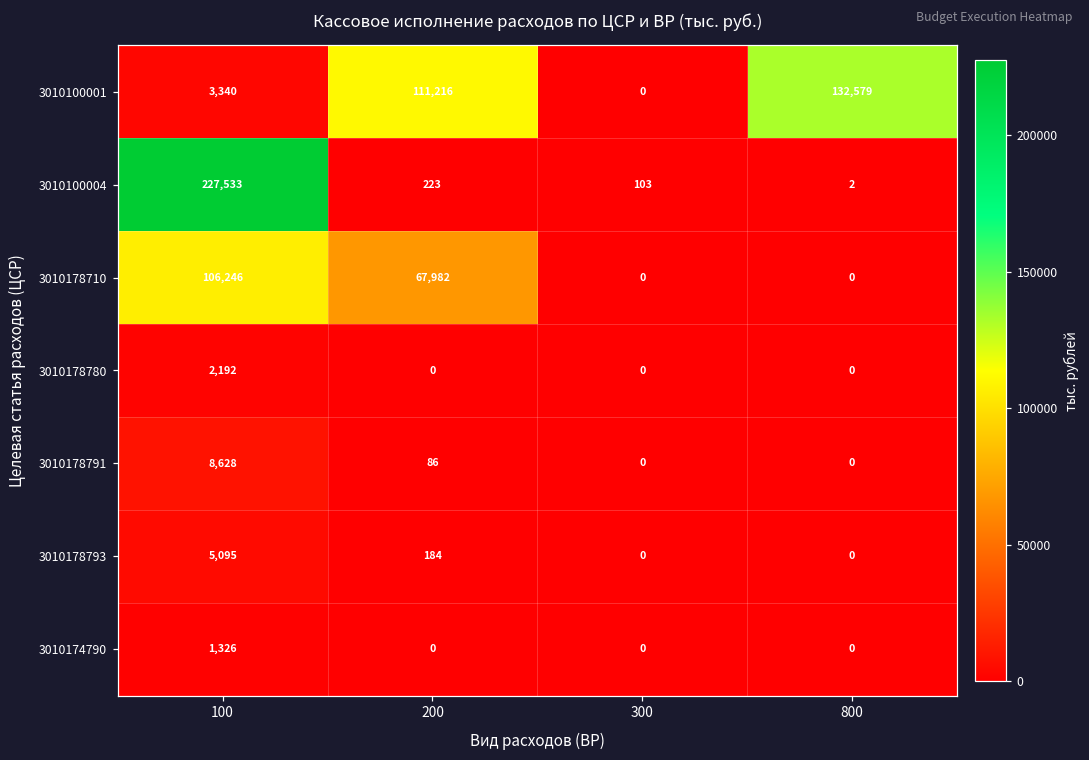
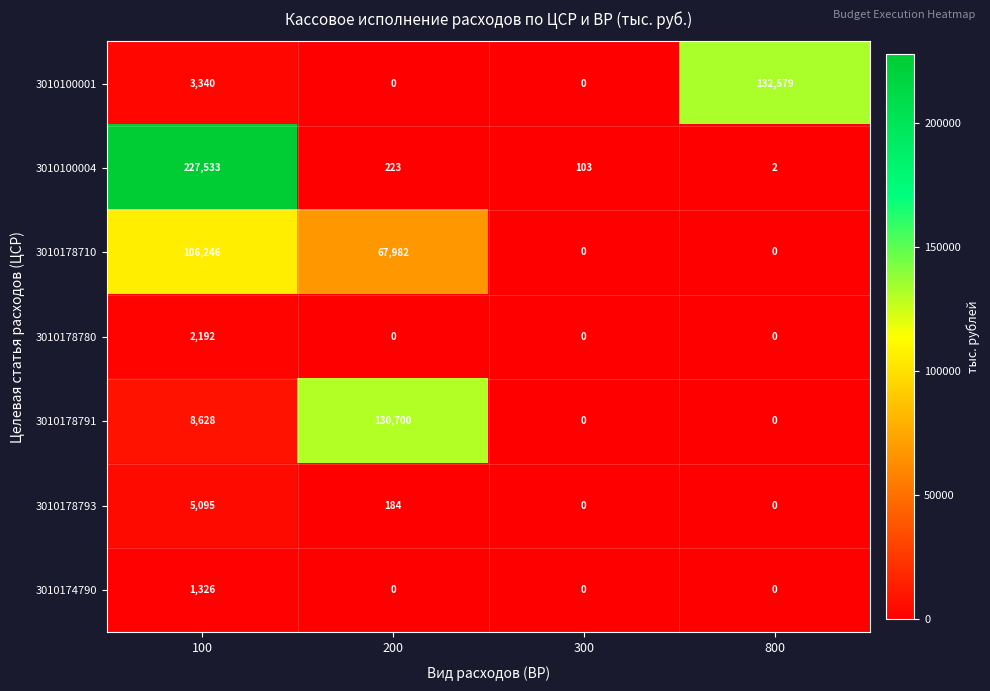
  {
    "3010100001": {
      "100": "3,340",
-     "200": "111,216",
+     "200": "0",
      "300": "0",
      "800": "132,579"
    },
    "3010100004": {
      "100": "227,533",
      "200": "223",
      "300": "103",
      "800": "2"
    },
    "3010178710": {
      "100": "106,246",
      "200": "67,982",
      "300": "0",
      "800": "0"
    },
    "3010178780": {
      "100": "2,192",
      "200": "0",
      "300": "0",
      "800": "0"
    },
    "3010178791": {
      "100": "8,628",
-     "200": "86",
+     "200": "130,700",
      "300": "0",
      "800": "0"
    },
    "3010178793": {
      "100": "5,095",
      "200": "184",
      "300": "0",
      "800": "0"
    },
    "3010174790": {
      "100": "1,326",
      "200": "0",
      "300": "0",
      "800": "0"
    }
  }
